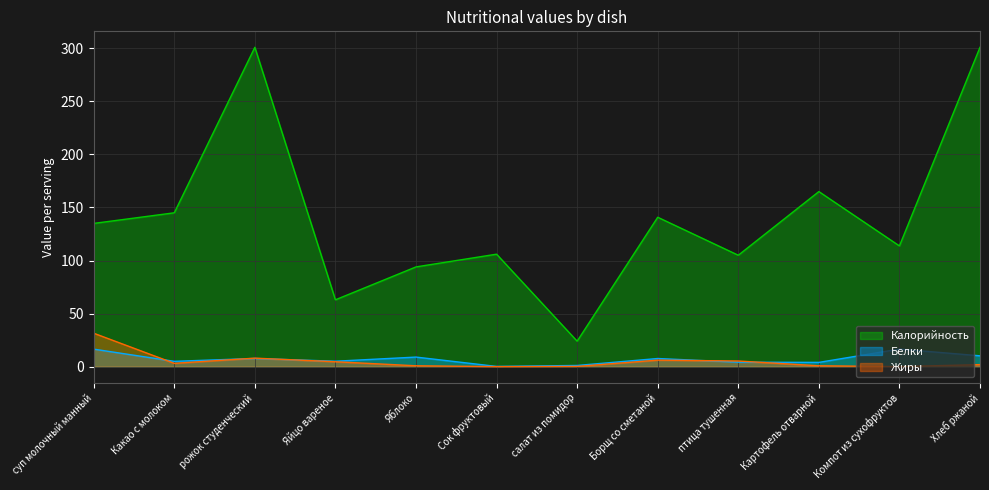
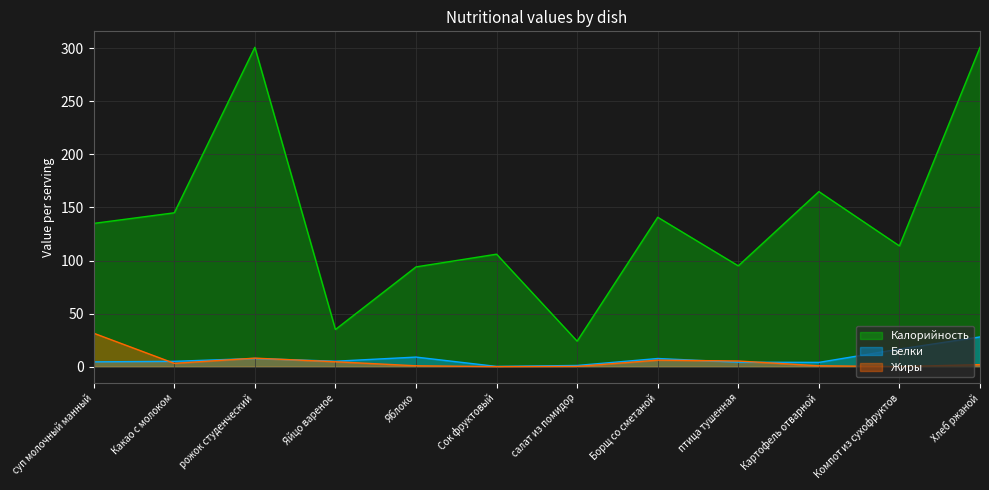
  {
    "Калорийность": {
      "суп молочный манный": 135,
      "Какао с молоком": 145,
      "рожок студенческий": 301,
-     "Яйцо вареное": 63,
+     "Яйцо вареное": 35,
      "Яблоко": 94,
      "Сок фруктовый": 106,
      "салат из помидор": 24,
      "Борщ со сметаной": 141,
-     "птица тушенная": 105,
+     "птица тушенная": 95,
      "Картофель отварной": 165,
      "Компот из сухофруктов": 114,
      "Хлеб ржаной": 301
    },
    "Белки": {
-     "суп молочный манный": 17,
+     "суп молочный манный": 5,
      "Яблоко": 9,
      "Картофель отварной": 4,
-     "Хлеб ржаной": 10
+     "Хлеб ржаной": 28
    },
    "Жиры": {
      "суп молочный манный": 32,
      "Яблоко": 1,
      "Картофель отварной": 1,
      "Хлеб ржаной": 2
    }
  }
